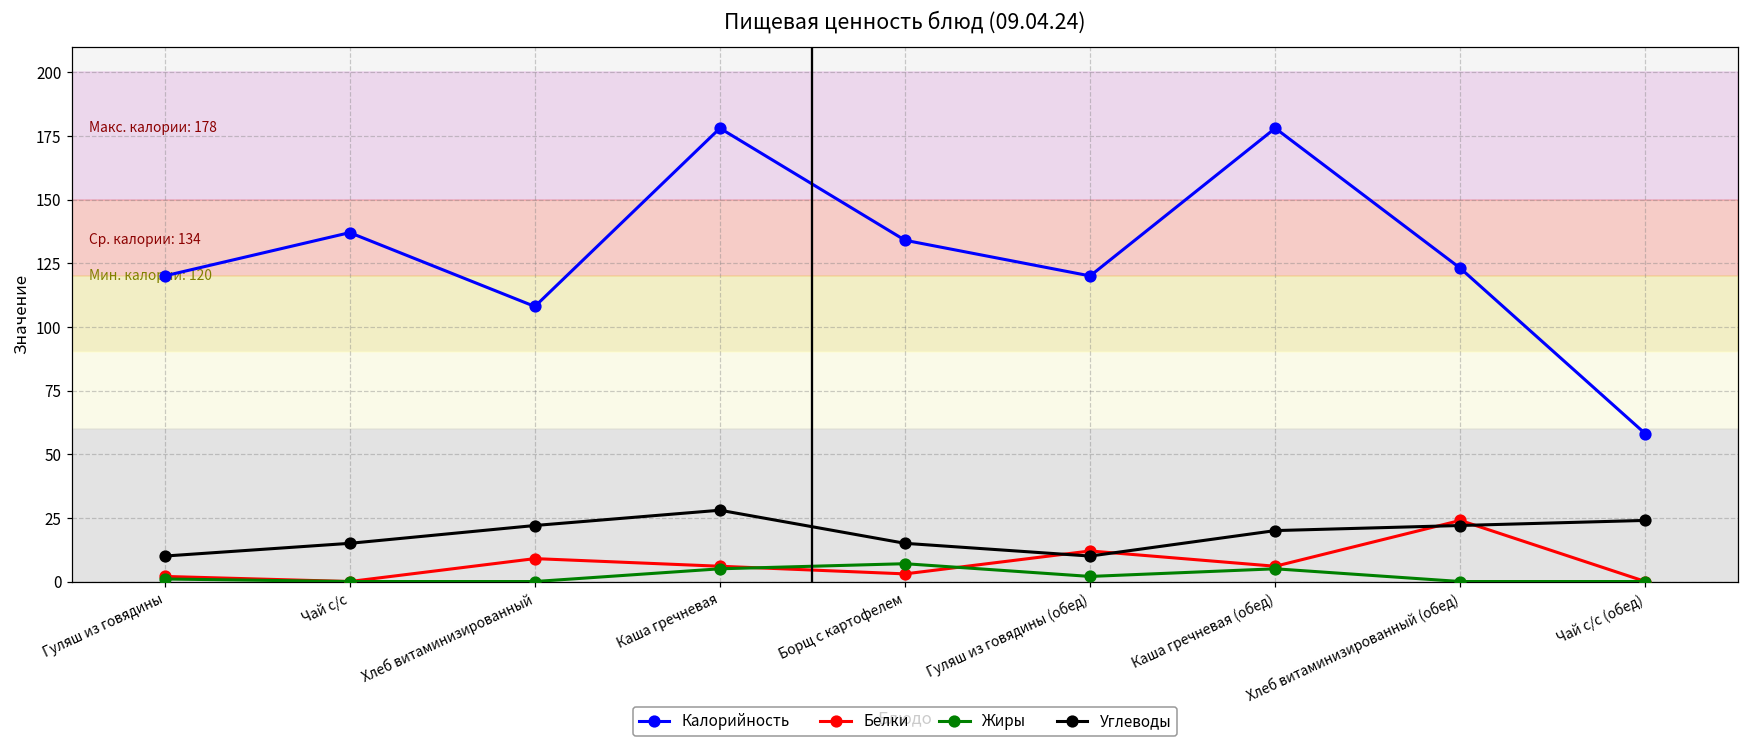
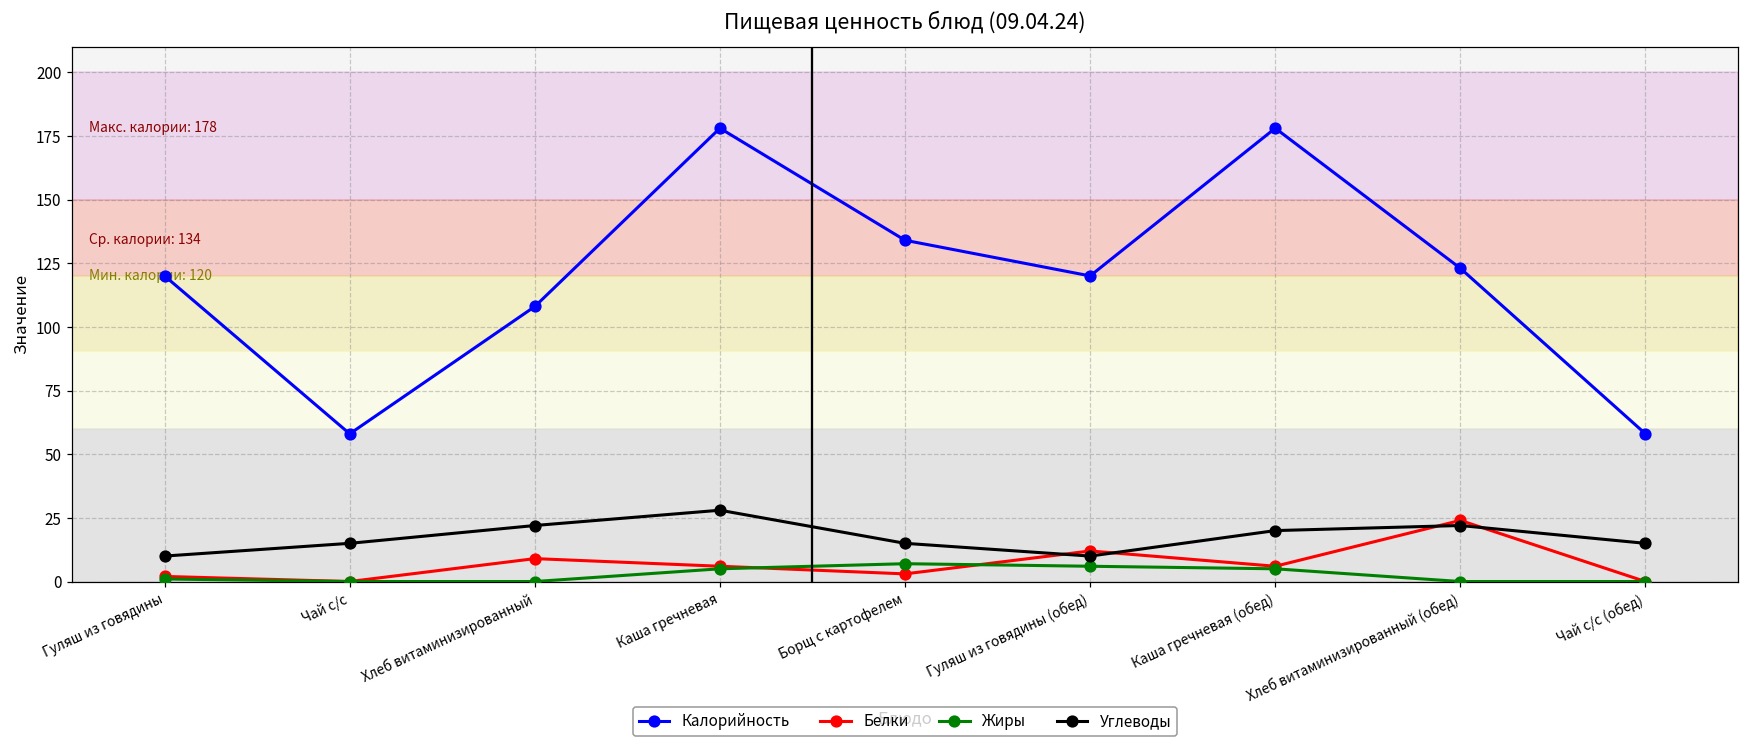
  {
    "Калорийность": {
-     "Чай с/с": 137,
+     "Чай с/с": 58,
      "Хлеб витаминизированный": 108,
      "Каша гречневая": 178,
      "Борщ с картофелем": 134,
      "Гуляш из говядины (обед)": 120,
      "Каша гречневая (обед)": 178,
      "Хлеб витаминизированный (обед)": 123,
      "Чай с/с (обед)": 58
    },
    "Белки": {
      "Хлеб витаминизированный": 9,
      "Борщ с картофелем": 3,
      "Гуляш из говядины (обед)": 12,
      "Хлеб витаминизированный (обед)": 24
    },
    "Жиры": {
      "Хлеб витаминизированный": 0,
      "Борщ с картофелем": 7,
-     "Гуляш из говядины (обед)": 2,
+     "Гуляш из говядины (обед)": 6,
      "Хлеб витаминизированный (обед)": 0
    },
    "Углеводы": {
      "Гуляш из говядины": 10,
      "Чай с/с": 15,
      "Хлеб витаминизированный": 22,
      "Каша гречневая": 28,
      "Борщ с картофелем": 15,
      "Гуляш из говядины (обед)": 10,
      "Каша гречневая (обед)": 20,
      "Хлеб витаминизированный (обед)": 22,
-     "Чай с/с (обед)": 24
+     "Чай с/с (обед)": 15
    }
  }
